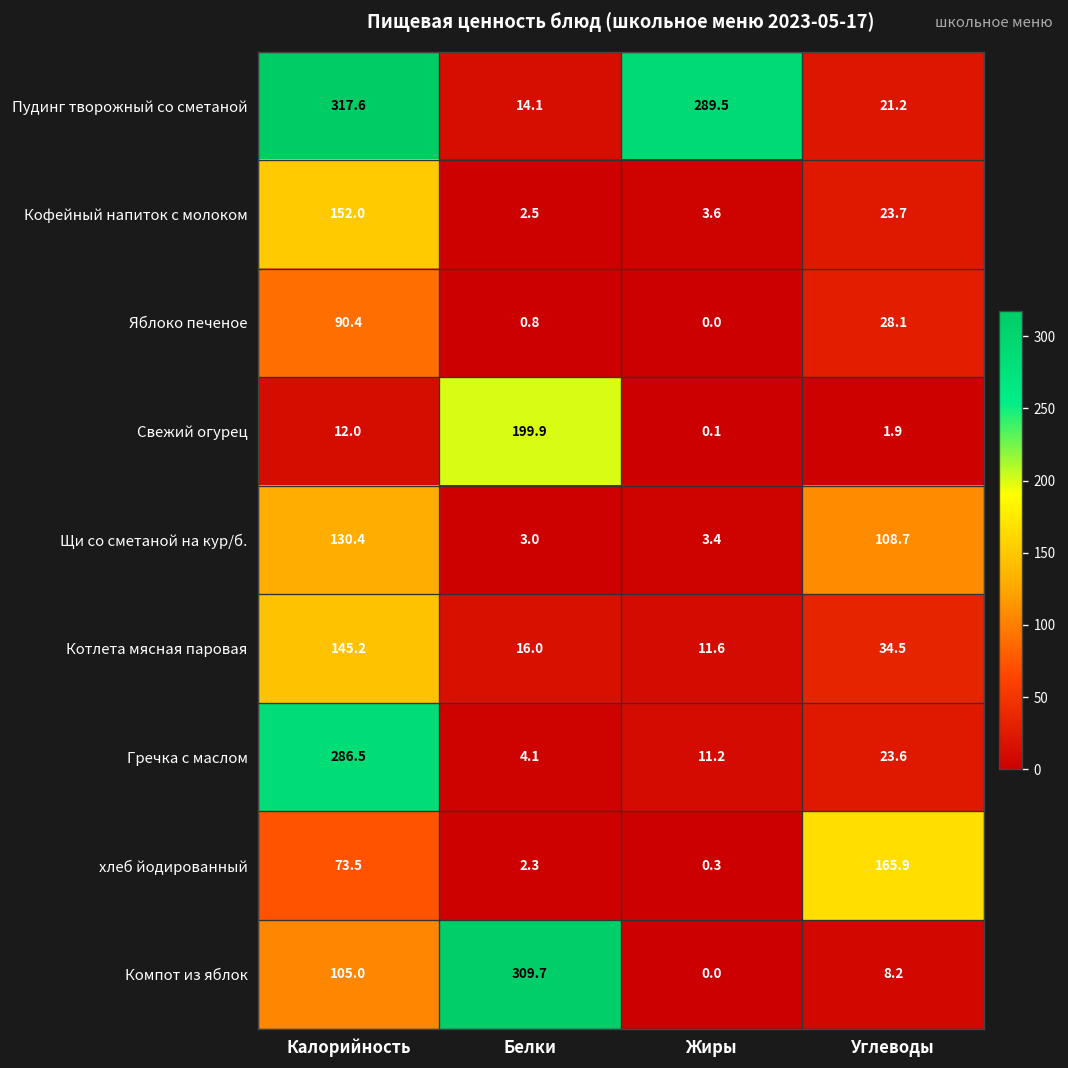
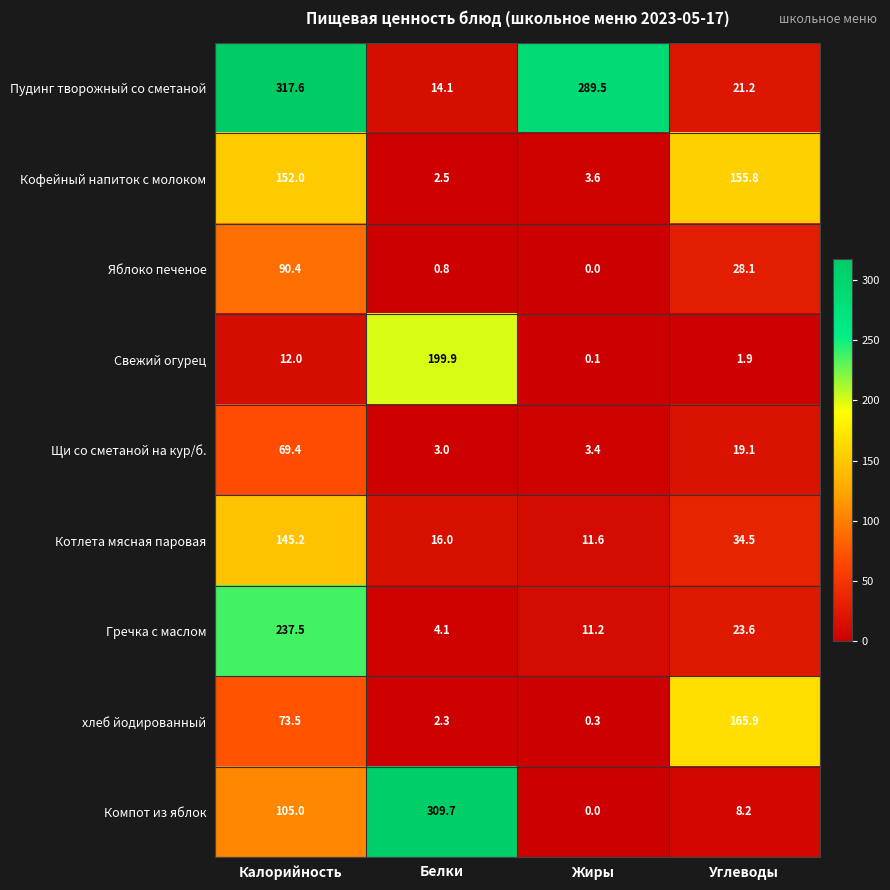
  {
    "Пудинг творожный со сметаной": {
      "Калорийность": 317.6,
      "Белки": 14.1,
      "Жиры": 289.5,
      "Углеводы": 21.2
    },
    "Кофейный напиток с молоком": {
      "Калорийность": 152.0,
      "Белки": 2.5,
      "Жиры": 3.6,
-     "Углеводы": 23.7
+     "Углеводы": 155.8
    },
    "Яблоко печеное": {
      "Калорийность": 90.4,
      "Белки": 0.8,
      "Жиры": 0.0,
      "Углеводы": 28.1
    },
    "Свежий огурец": {
      "Калорийность": 12.0,
      "Белки": 199.9,
      "Жиры": 0.1,
      "Углеводы": 1.9
    },
    "Щи со сметаной на кур/б.": {
-     "Калорийность": 130.4,
+     "Калорийность": 69.4,
      "Белки": 3.0,
      "Жиры": 3.4,
-     "Углеводы": 108.7
+     "Углеводы": 19.1
    },
    "Котлета мясная паровая": {
      "Калорийность": 145.2,
      "Белки": 16.0,
      "Жиры": 11.6,
      "Углеводы": 34.5
    },
    "Гречка с маслом": {
-     "Калорийность": 286.5,
+     "Калорийность": 237.5,
      "Белки": 4.1,
      "Жиры": 11.2,
      "Углеводы": 23.6
    },
    "хлеб йодированный": {
      "Калорийность": 73.5,
      "Белки": 2.3,
      "Жиры": 0.3,
      "Углеводы": 165.9
    },
    "Компот из яблок": {
      "Калорийность": 105.0,
      "Белки": 309.7,
      "Жиры": 0.0,
      "Углеводы": 8.2
    }
  }
